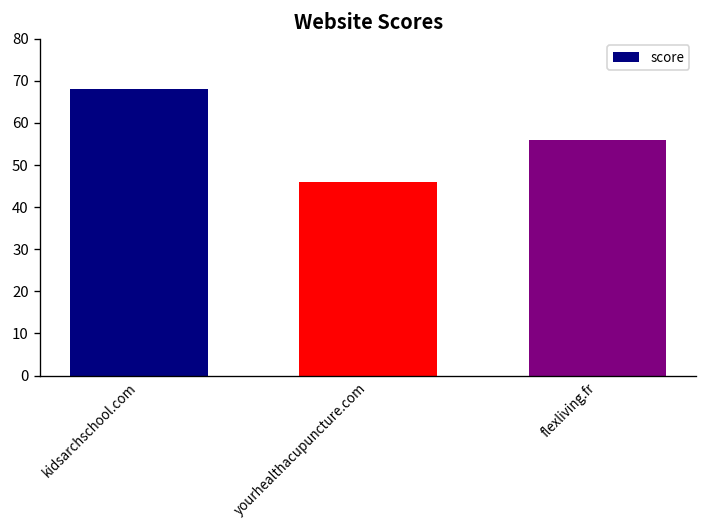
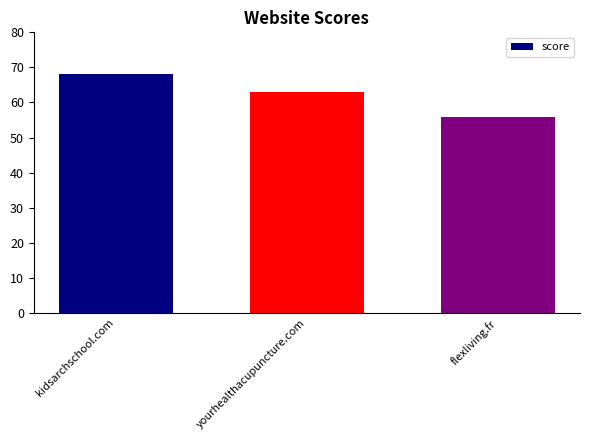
  {
    "kidsarchschool.com": 68,
-   "yourhealthacupuncture.com": 46,
+   "yourhealthacupuncture.com": 63,
    "flexliving.fr": 56
  }
